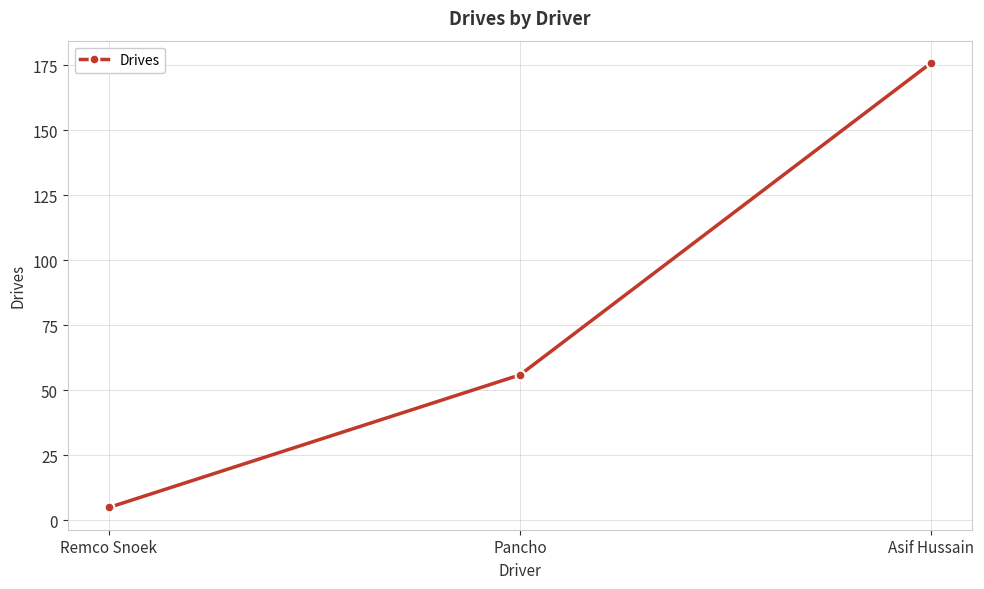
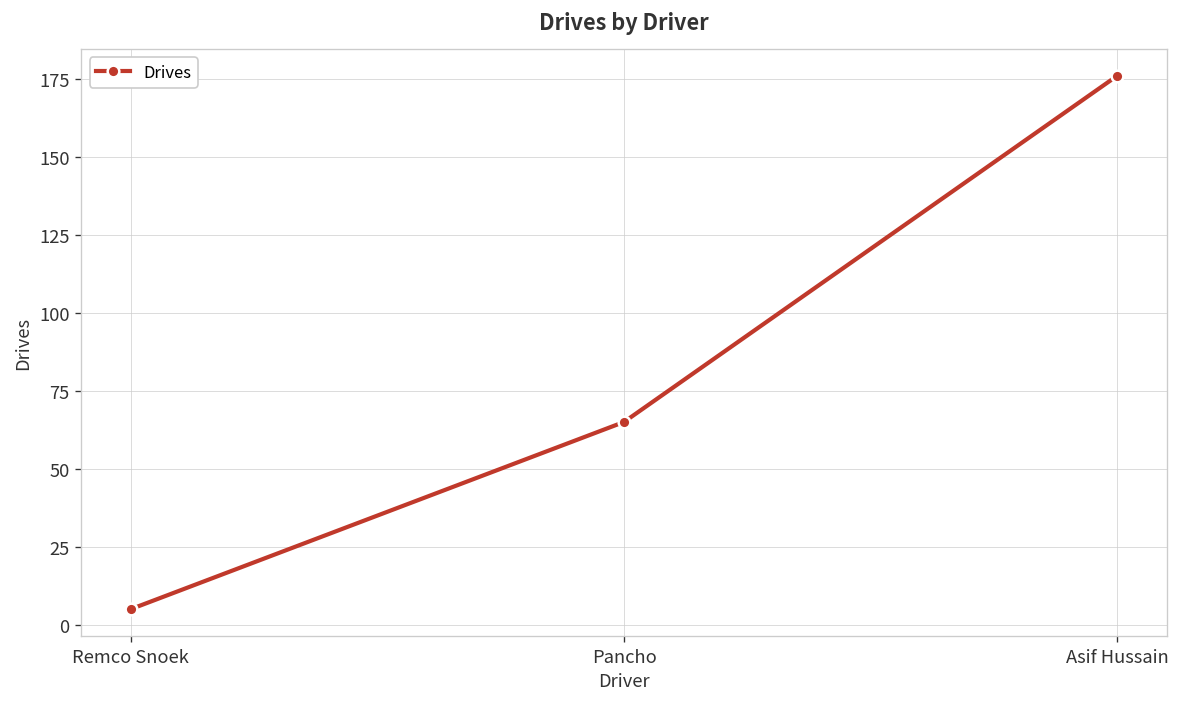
  {
    "Remco Snoek": 5,
-   "Pancho": 56,
+   "Pancho": 65,
    "Asif Hussain": 176
  }
